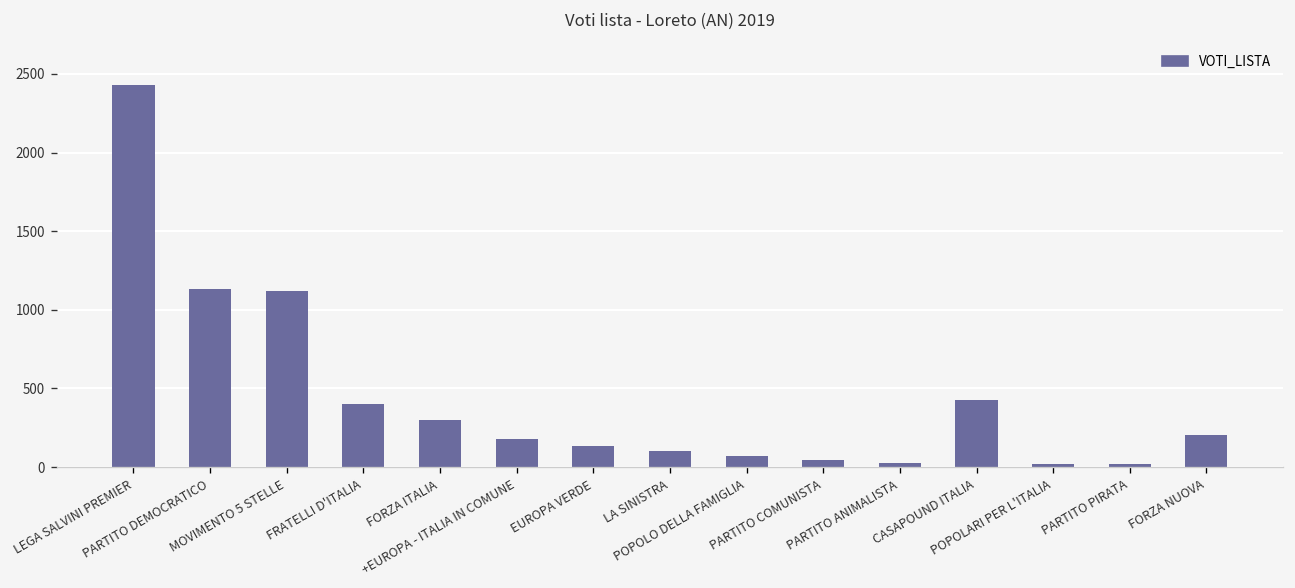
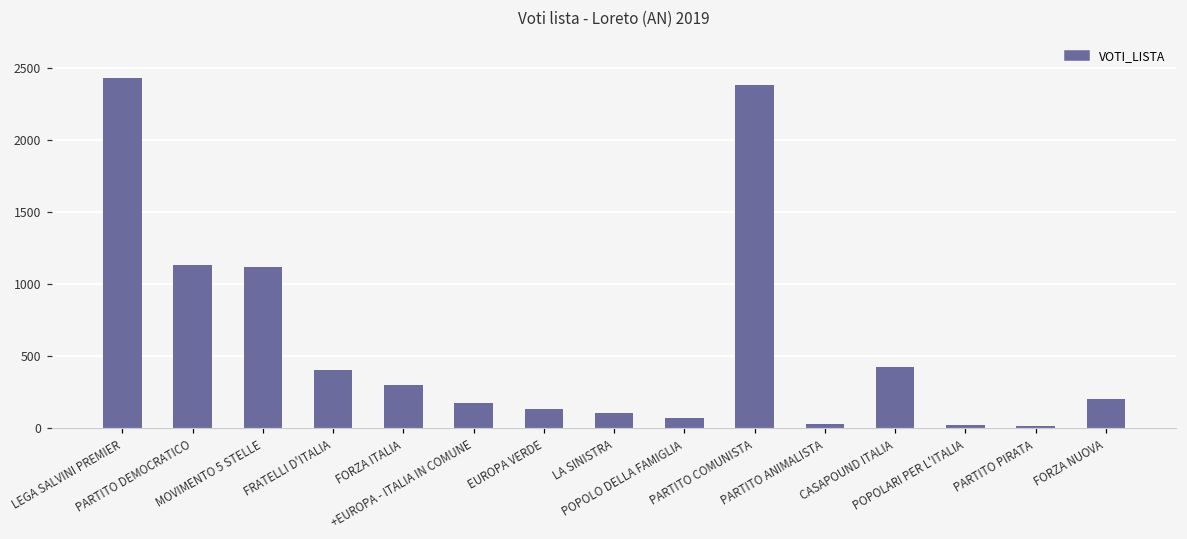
  {
    "LEGA SALVINI PREMIER": 2430,
    "PARTITO DEMOCRATICO": 1130,
    "MOVIMENTO 5 STELLE": 1120,
    "FRATELLI D'ITALIA": 400,
    "FORZA ITALIA": 300,
    "+EUROPA - ITALIA IN COMUNE": 180,
    "EUROPA VERDE": 130,
    "LA SINISTRA": 110,
    "POPOLO DELLA FAMIGLIA": 70,
-   "PARTITO COMUNISTA": 40,
+   "PARTITO COMUNISTA": 2380,
    "PARTITO ANIMALISTA": 30,
    "CASAPOUND ITALIA": 430,
    "FORZA NUOVA": 200
  }
